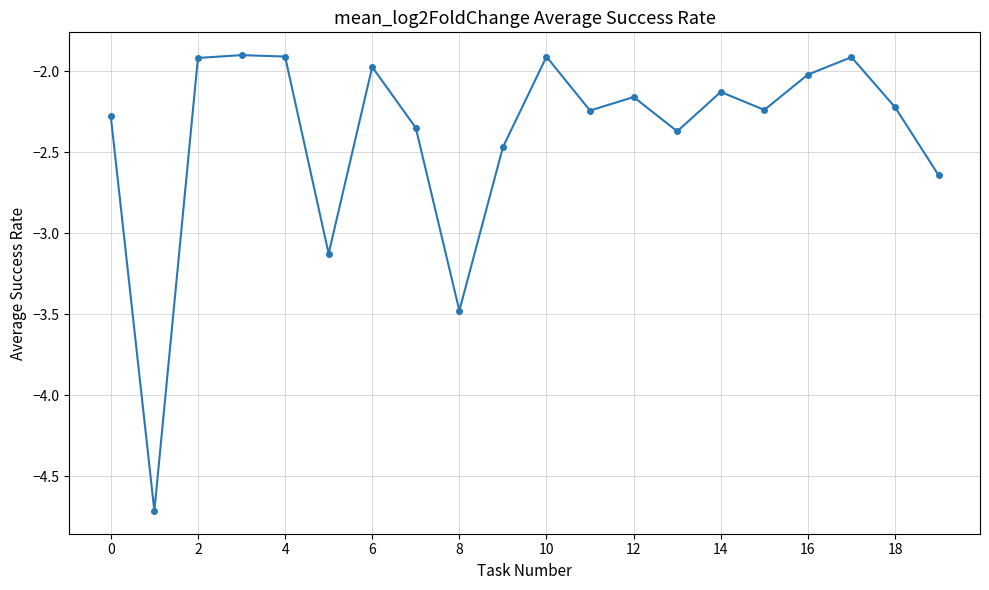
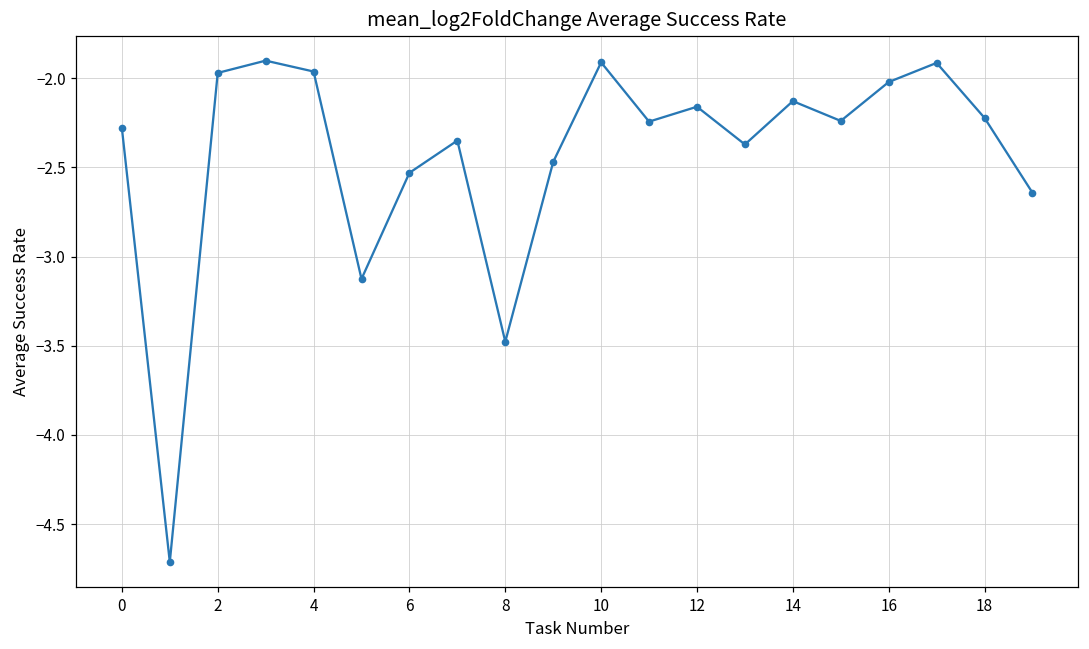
  {
    "0": -2.28,
-   "2": -1.92,
-   "4": -1.91,
-   "6": -1.98,
+   "2": -1.97,
+   "4": -1.96,
+   "6": -2.53,
    "8": -3.48,
    "10": -1.91,
    "12": -2.16,
    "14": -2.13,
    "16": -2.02,
    "18": -2.22
  }
